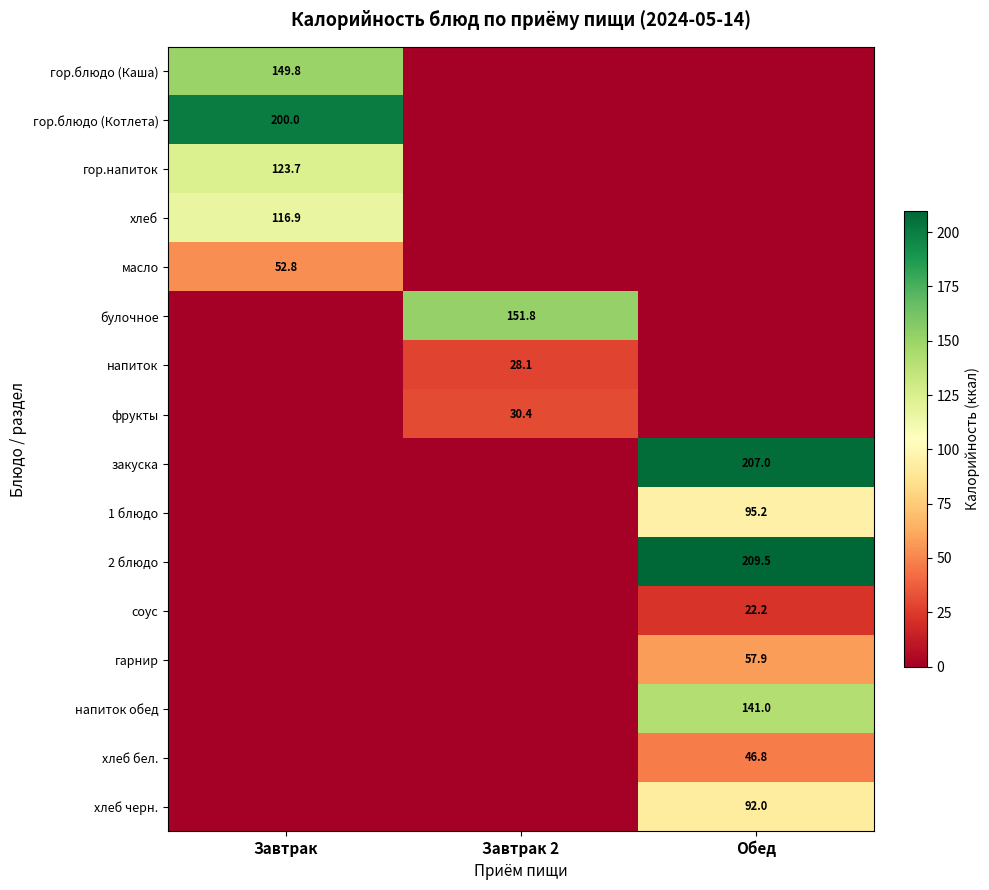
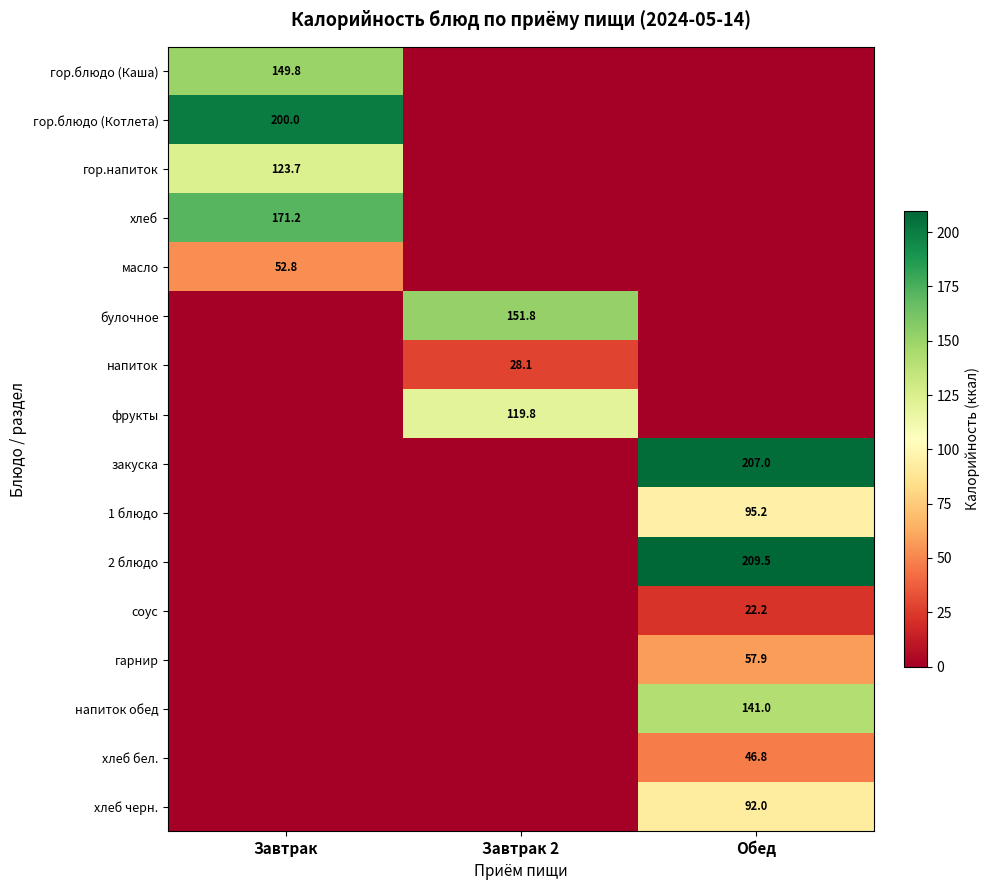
  {
    "гор.блюдо (Каша)": {
      "Завтрак": 149.8
    },
    "гор.блюдо (Котлета)": {
      "Завтрак": 200.0
    },
    "гор.напиток": {
      "Завтрак": 123.7
    },
    "хлеб": {
-     "Завтрак": 116.9
+     "Завтрак": 171.2
    },
    "масло": {
      "Завтрак": 52.8
    },
    "булочное": {
      "Завтрак 2": 151.8
    },
    "напиток": {
      "Завтрак 2": 28.1
    },
    "фрукты": {
-     "Завтрак 2": 30.4
+     "Завтрак 2": 119.8
    },
    "закуска": {
      "Обед": 207.0
    },
    "1 блюдо": {
      "Обед": 95.2
    },
    "2 блюдо": {
      "Обед": 209.5
    },
    "соус": {
      "Обед": 22.2
    },
    "гарнир": {
      "Обед": 57.9
    },
    "напиток обед": {
      "Обед": 141.0
    },
    "хлеб бел.": {
      "Обед": 46.8
    },
    "хлеб черн.": {
      "Обед": 92.0
    }
  }
